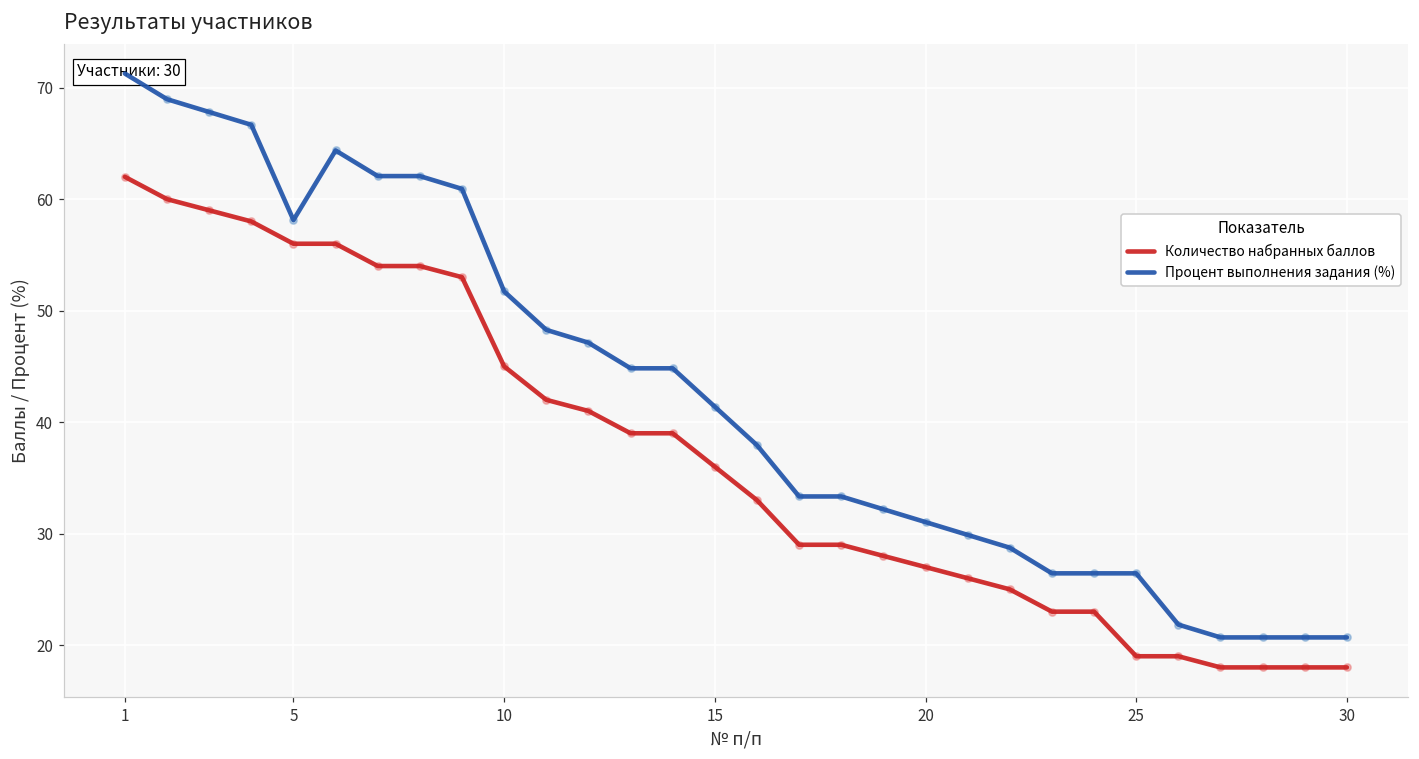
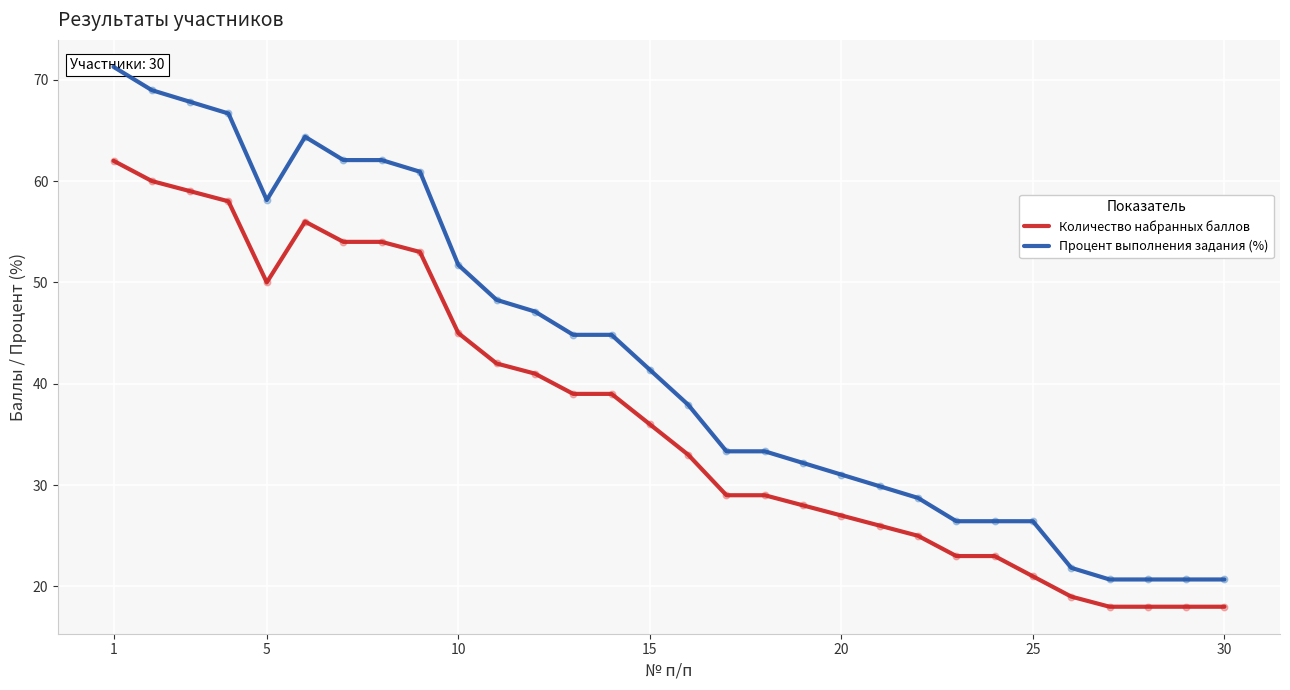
  {
    "Количество набранных баллов": {
-     "5": 56,
-     "25": 19
+     "5": 50,
+     "25": 21
    }
  }
